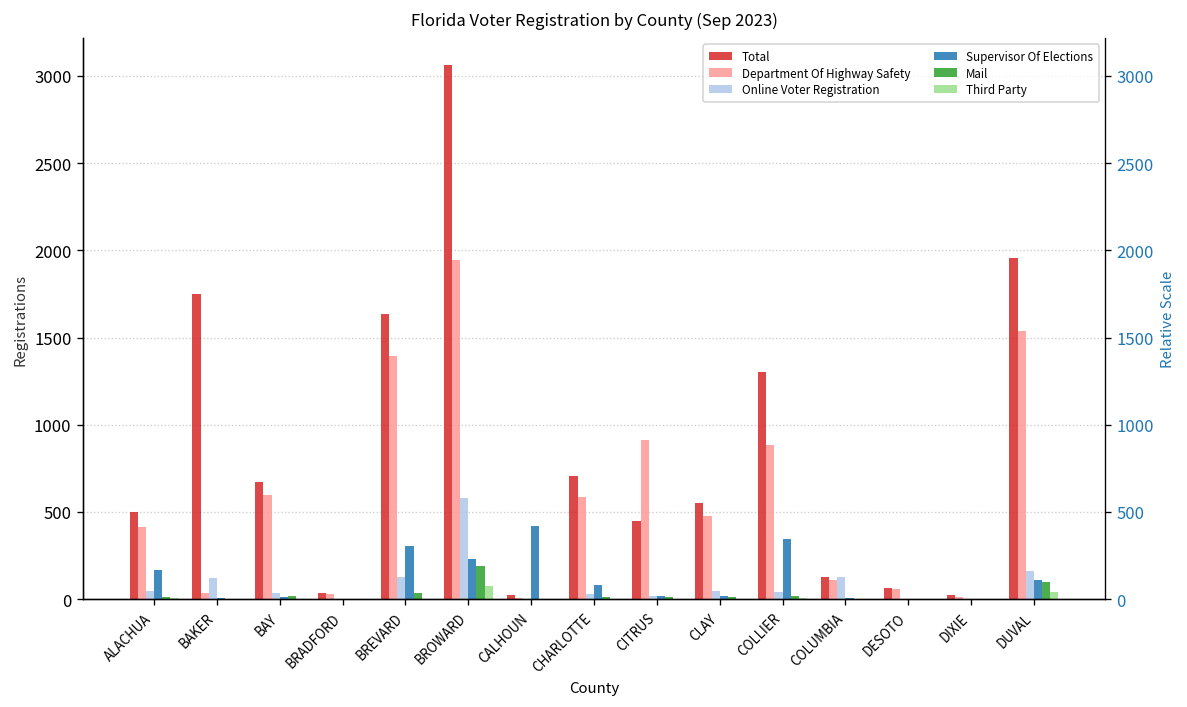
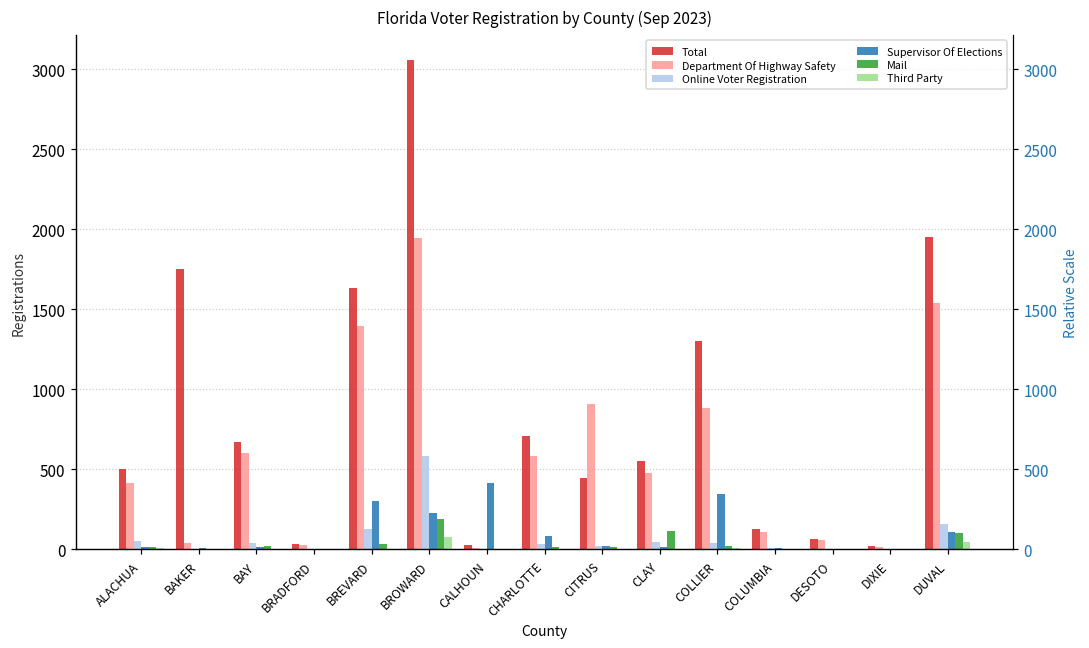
  {
    "Total": {
      "ALACHUA": 500,
      "BAKER": 1750,
      "BAY": 670,
      "BRADFORD": 30,
      "BREVARD": 1630,
      "BROWARD": 3060,
      "CALHOUN": 30,
      "CHARLOTTE": 710,
      "CITRUS": 450,
      "CLAY": 550,
      "COLLIER": 1300,
      "COLUMBIA": 130,
      "DESOTO": 70,
      "DIXIE": 20,
      "DUVAL": 1950
    },
    "Department Of Highway Safety": {
      "ALACHUA": 410,
      "BAKER": 40,
      "BAY": 600,
      "BRADFORD": 30,
      "BREVARD": 1390,
      "BROWARD": 1950,
      "CHARLOTTE": 580,
      "CITRUS": 910,
      "CLAY": 480,
      "COLLIER": 890,
      "COLUMBIA": 110,
      "DESOTO": 60,
      "DUVAL": 1540
    },
    "Online Voter Registration": {
      "ALACHUA": 50,
-     "BAKER": 120,
+     "BAKER": 0,
      "BAY": 40,
      "BREVARD": 130,
      "BROWARD": 580,
      "CHARLOTTE": 30,
      "CITRUS": 20,
      "CLAY": 50,
      "COLLIER": 40,
-     "COLUMBIA": 130,
+     "COLUMBIA": 10,
      "DUVAL": 160
    },
    "Supervisor Of Elections": {
-     "ALACHUA": 170,
+     "ALACHUA": 20,
      "BREVARD": 300,
      "BROWARD": 230,
      "CALHOUN": 420,
      "CHARLOTTE": 80,
      "COLLIER": 350,
      "DUVAL": 110
    },
    "Mail": {
      "BAKER": 0,
      "BAY": 20,
      "BRADFORD": 0,
      "BREVARD": 40,
      "BROWARD": 190,
-     "CLAY": 10,
+     "CLAY": 120,
      "COLLIER": 20,
      "DESOTO": 0,
      "DUVAL": 100
    },
    "Third Party": {
      "BAKER": 0,
      "BAY": 0,
      "BRADFORD": 0,
      "BROWARD": 80,
      "CALHOUN": 0,
      "CHARLOTTE": 0,
      "CITRUS": 0,
      "CLAY": 0,
      "DESOTO": 0,
      "DIXIE": 0,
      "DUVAL": 40
    }
  }
